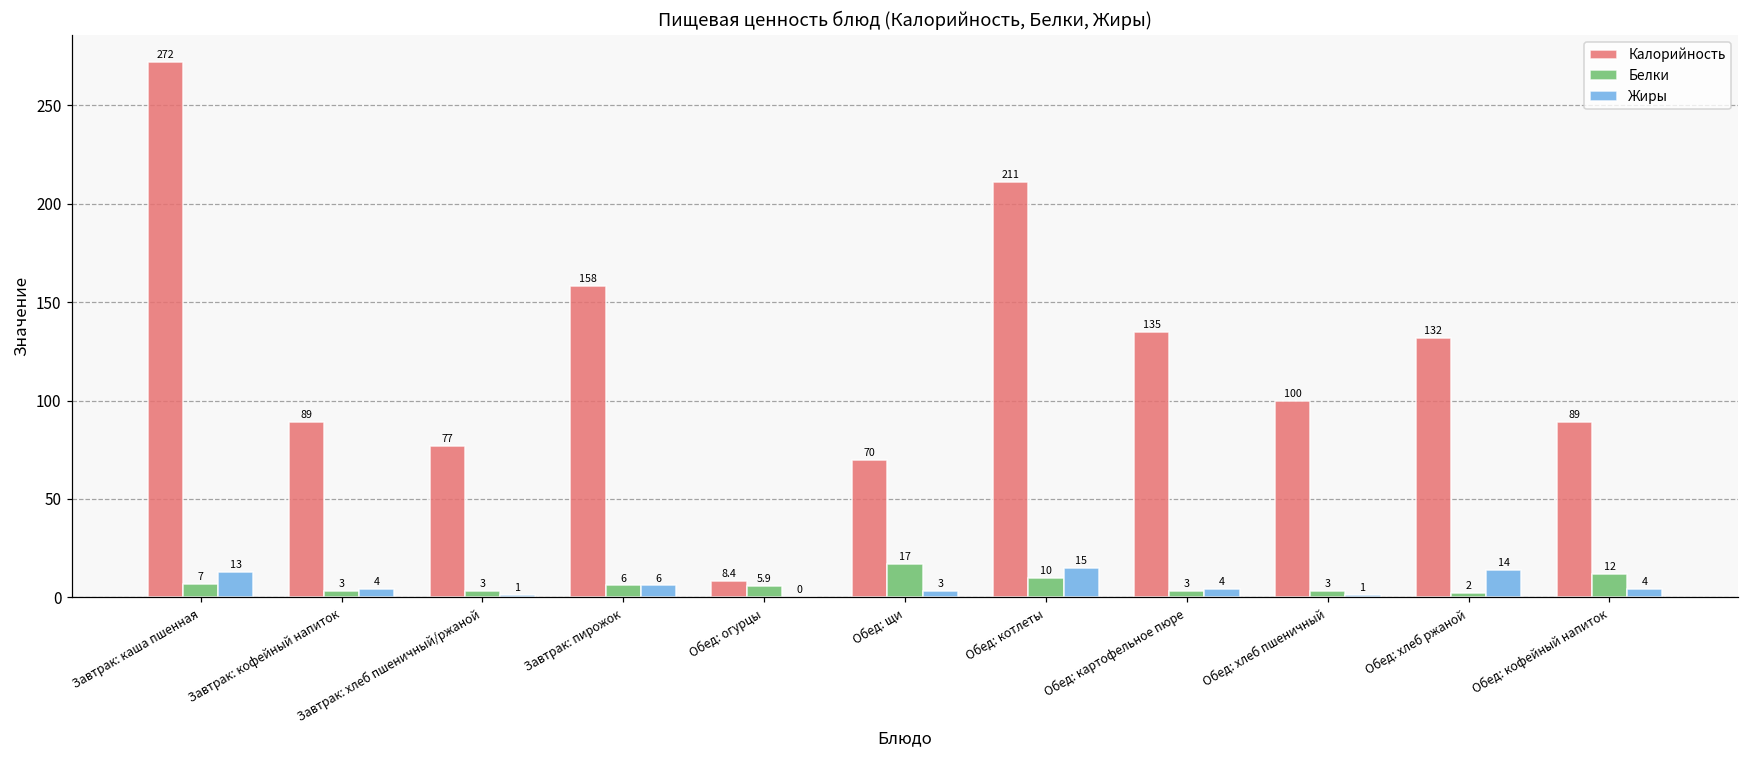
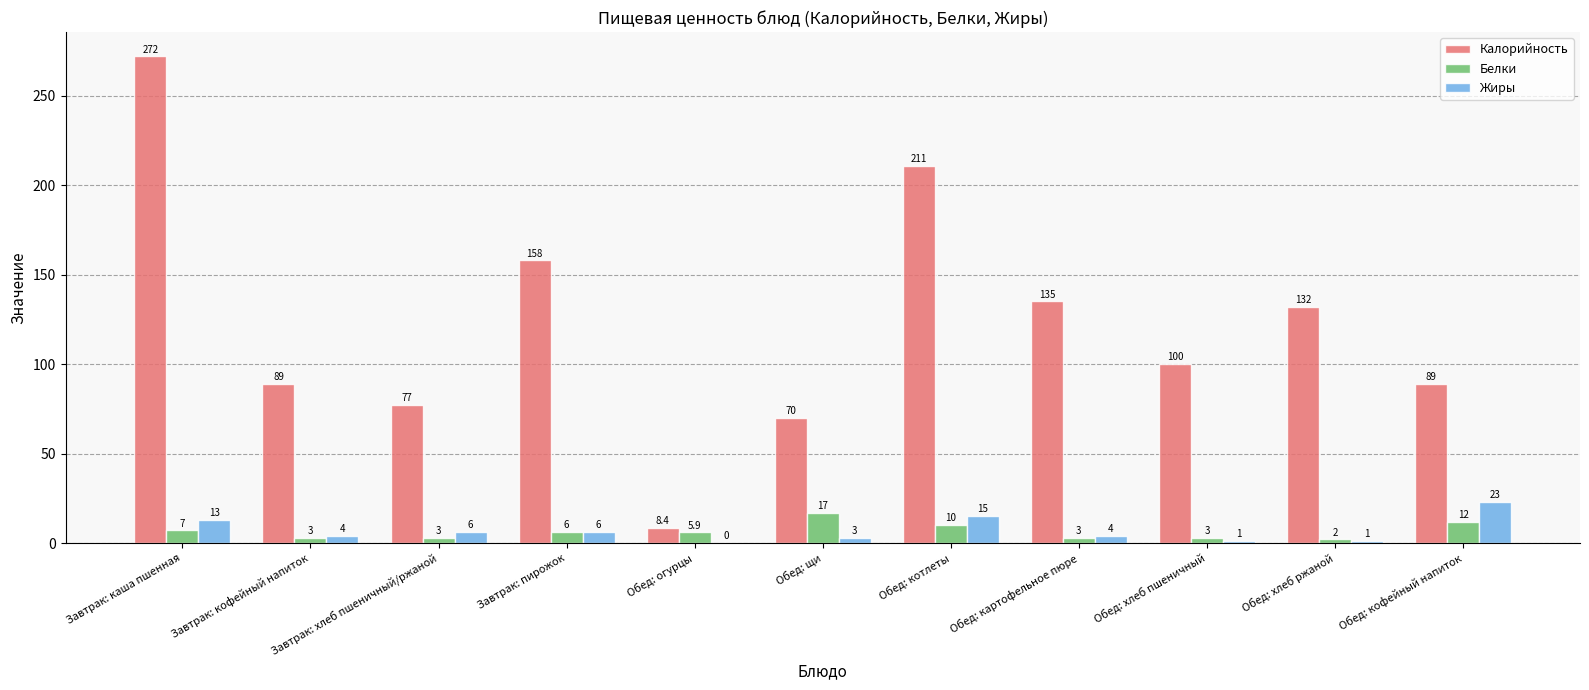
  {
    "Калорийность": {
      "Завтрак: каша пшенная": 272,
      "Завтрак: кофейный напиток": 89,
      "Завтрак: хлеб пшеничный/ржаной": 77,
      "Завтрак: пирожок": 158,
      "Обед: огурцы": 8.4,
      "Обед: щи": 70,
      "Обед: котлеты": 211,
      "Обед: картофельное пюре": 135,
      "Обед: хлеб пшеничный": 100,
      "Обед: хлеб ржаной": 132,
      "Обед: кофейный напиток": 89
    },
    "Белки": {
      "Завтрак: каша пшенная": 7,
      "Завтрак: кофейный напиток": 3,
      "Завтрак: хлеб пшеничный/ржаной": 3,
      "Завтрак: пирожок": 6,
      "Обед: огурцы": 5.9,
      "Обед: щи": 17,
      "Обед: котлеты": 10,
      "Обед: картофельное пюре": 3,
      "Обед: хлеб пшеничный": 3,
      "Обед: хлеб ржаной": 2,
      "Обед: кофейный напиток": 12
    },
    "Жиры": {
      "Завтрак: каша пшенная": 13,
      "Завтрак: кофейный напиток": 4,
-     "Завтрак: хлеб пшеничный/ржаной": 1,
+     "Завтрак: хлеб пшеничный/ржаной": 6,
      "Завтрак: пирожок": 6,
      "Обед: огурцы": 0,
      "Обед: щи": 3,
      "Обед: котлеты": 15,
      "Обед: картофельное пюре": 4,
      "Обед: хлеб пшеничный": 1,
-     "Обед: хлеб ржаной": 14,
-     "Обед: кофейный напиток": 4
+     "Обед: хлеб ржаной": 1,
+     "Обед: кофейный напиток": 23
    }
  }
